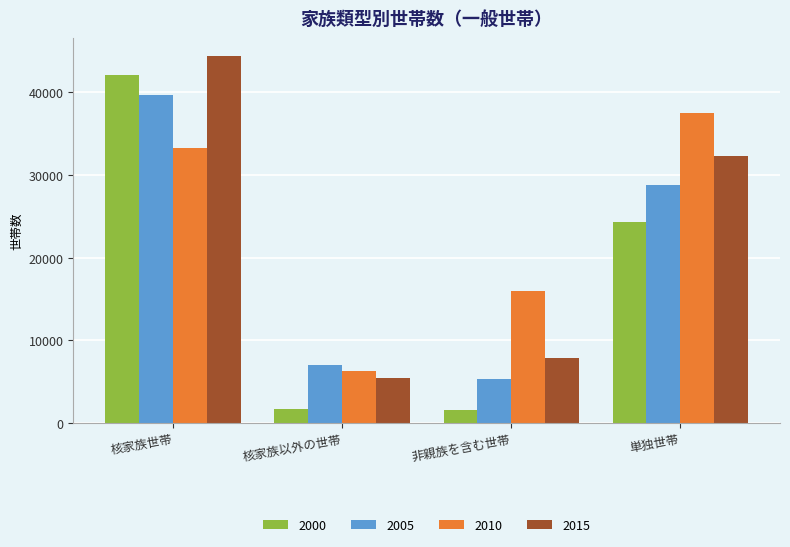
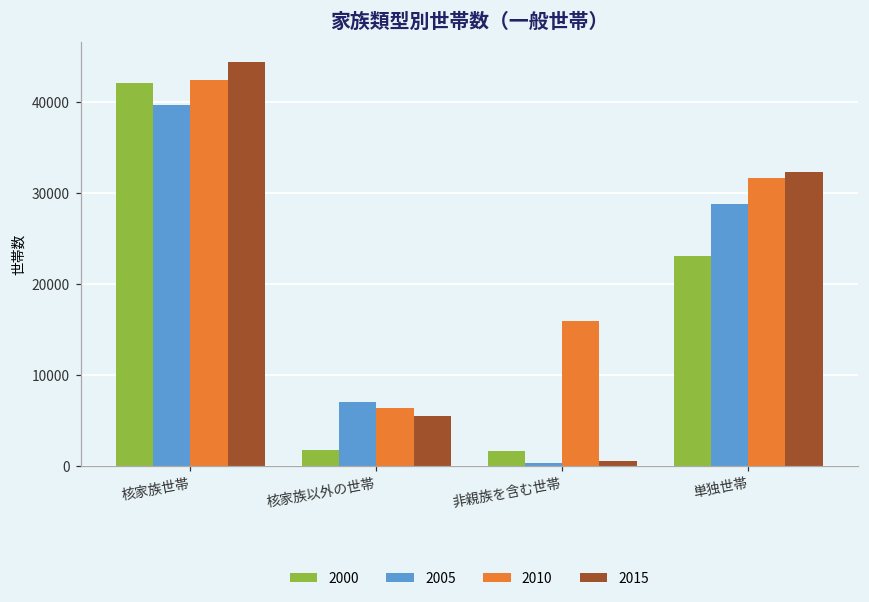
  {
    "2000": {
      "核家族世帯": 42000,
      "核家族以外の世帯": 2000,
      "非親族を含む世帯": 2000,
-     "単独世帯": 24000
+     "単独世帯": 23000
    },
    "2005": {
      "核家族世帯": 40000,
      "核家族以外の世帯": 7000,
-     "非親族を含む世帯": 5000,
+     "非親族を含む世帯": 0,
      "単独世帯": 29000
    },
    "2010": {
-     "核家族世帯": 33000,
+     "核家族世帯": 42000,
      "核家族以外の世帯": 6000,
      "非親族を含む世帯": 16000,
-     "単独世帯": 38000
+     "単独世帯": 32000
    },
    "2015": {
      "核家族世帯": 44000,
      "核家族以外の世帯": 5000,
-     "非親族を含む世帯": 8000,
+     "非親族を含む世帯": 1000,
      "単独世帯": 32000
    }
  }
